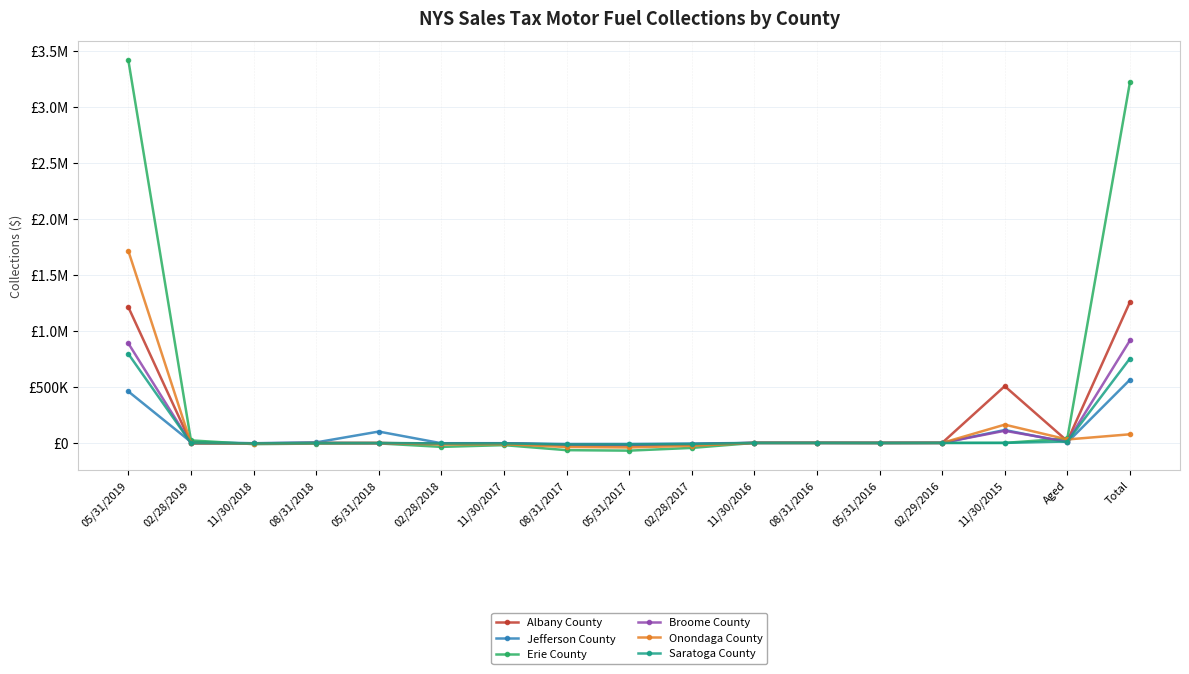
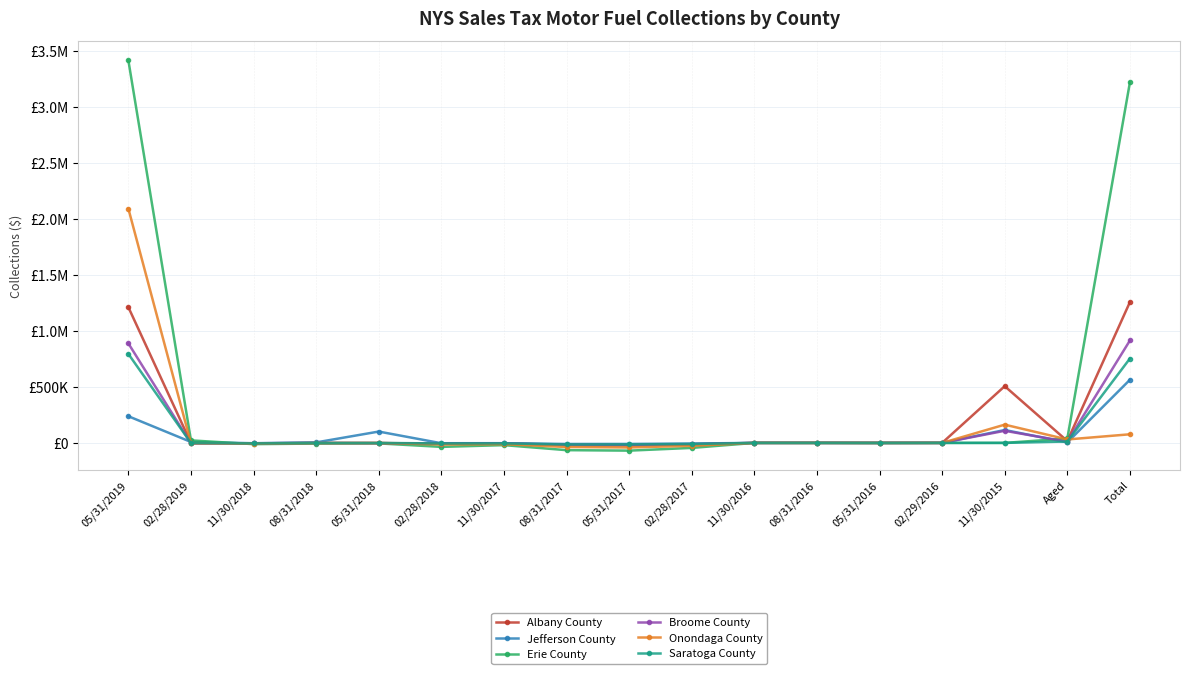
  {
    "Albany County": {
      "05/31/2019": "£1210000",
      "11/30/2015": "£510000",
      "Total": "£1260000"
    },
    "Jefferson County": {
-     "05/31/2019": "£460000",
+     "05/31/2019": "£240000",
      "05/31/2018": "£100000",
      "Total": "£560000"
    },
    "Broome County": {
      "05/31/2019": "£890000",
      "Total": "£910000"
    },
    "Onondaga County": {
-     "05/31/2019": "£1710000",
+     "05/31/2019": "£2090000",
      "11/30/2015": "£160000",
      "Total": "£80000"
    }
  }
